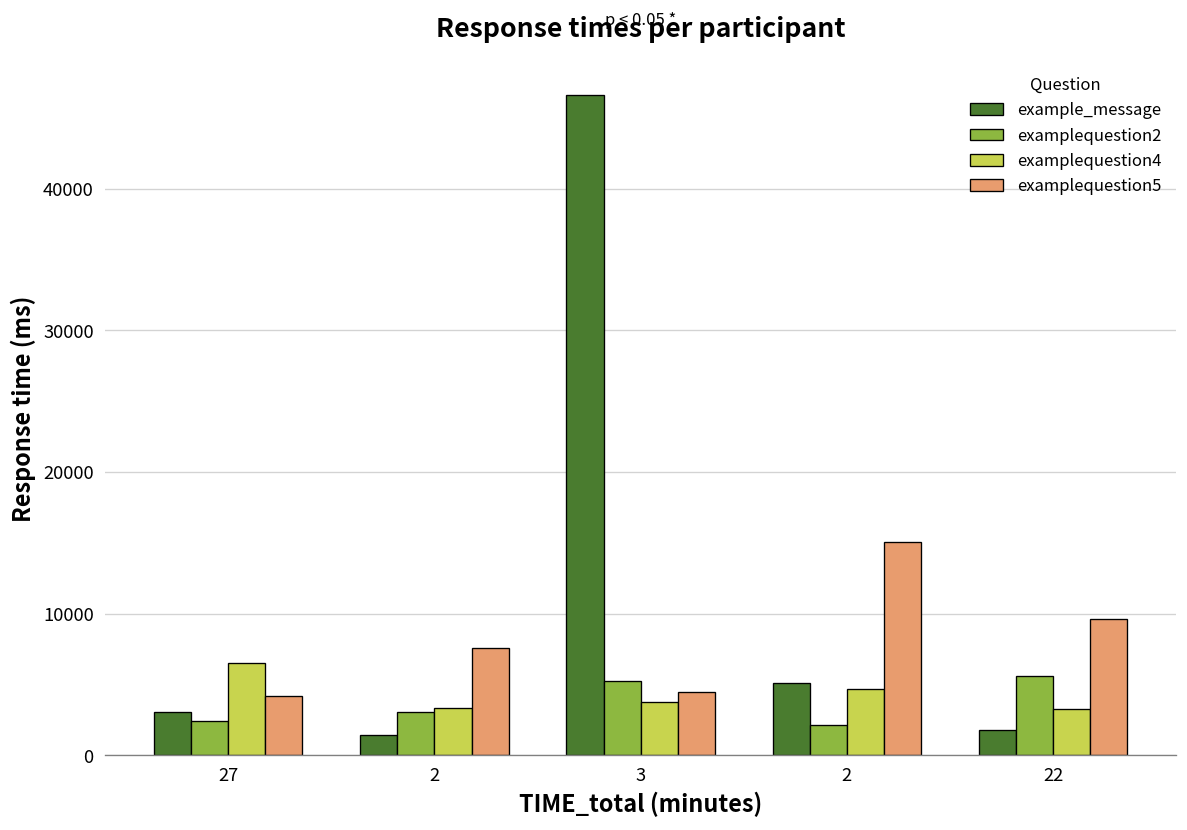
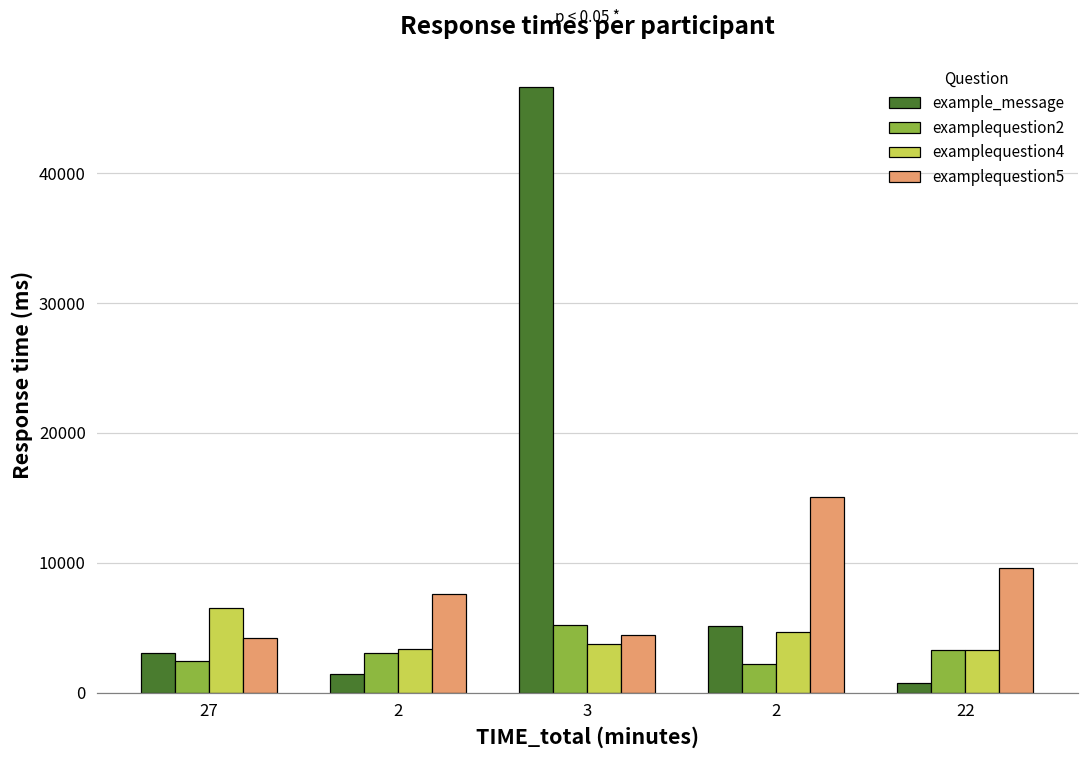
  {
    "example_message": {
      "27": 3000,
      "3": 46600,
-     "22": 1800
+     "22": 800
    },
    "examplequestion2": {
      "27": 2400,
      "3": 5200,
-     "22": 5600
+     "22": 3300
    },
    "examplequestion4": {
      "27": 6500,
      "3": 3700,
      "22": 3300
    },
    "examplequestion5": {
      "27": 4200,
      "3": 4500,
      "22": 9600
    }
  }
